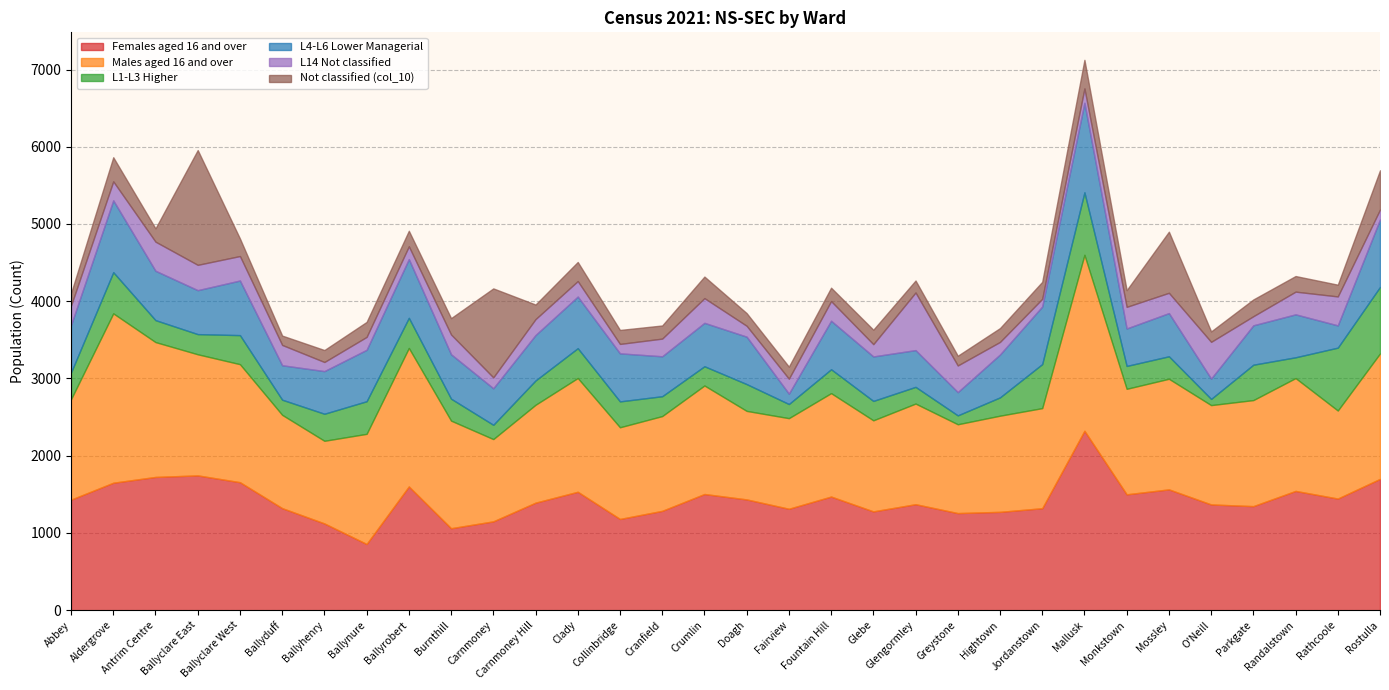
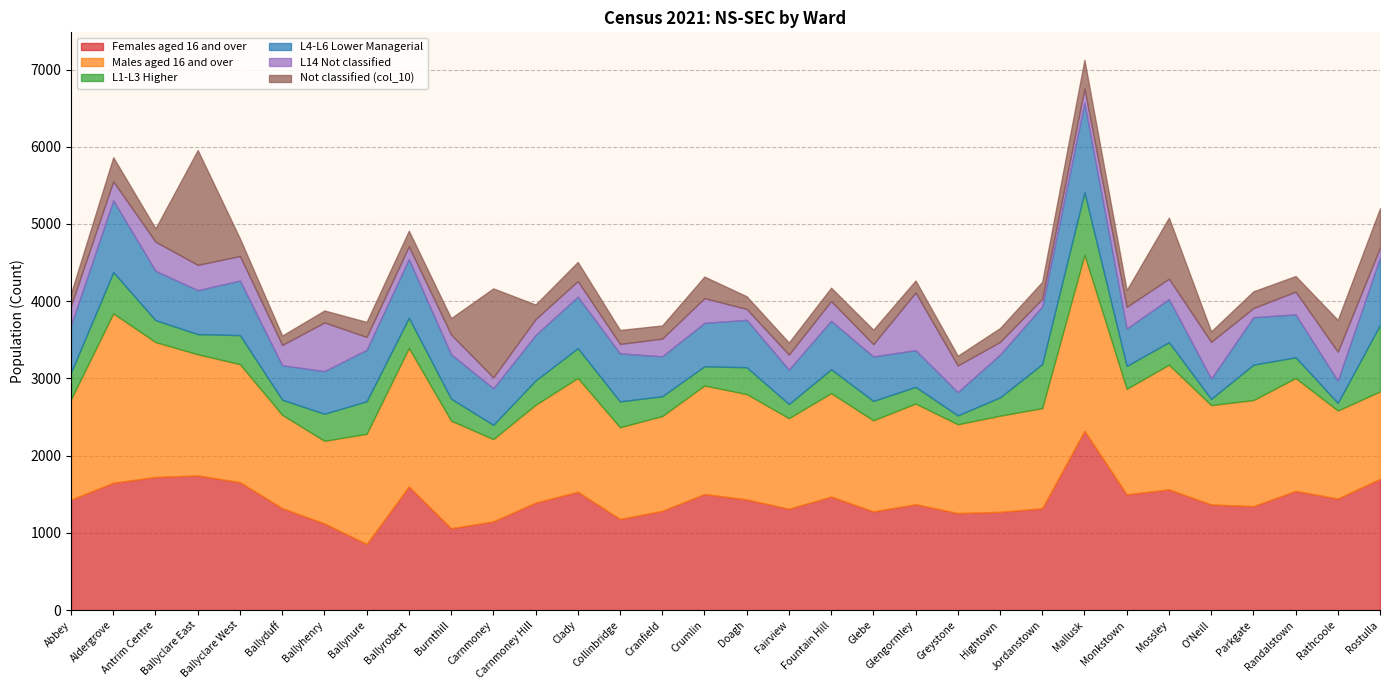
  {
    "Females aged 16 and over": {
      "Abbey": 1400,
      "Aldergrove": 1700,
      "Antrim Centre": 1700,
      "Ballyclare East": 1700,
      "Ballyclare West": 1700,
      "Ballyduff": 1300,
      "Ballyhenry": 1100,
      "Ballynure": 900,
      "Ballyrobert": 1600,
      "Burnthill": 1100,
      "Carnmoney": 1200,
      "Carnmoney Hill": 1400,
      "Clady": 1500,
      "Collinbridge": 1200,
      "Cranfield": 1300,
      "Crumlin": 1500,
      "Doagh": 1400,
      "Fairview": 1300,
      "Fountain Hill": 1500,
      "Glebe": 1300,
      "Glengormley": 1400,
      "Greystone": 1300,
      "Hightown": 1300,
      "Jordanstown": 1300,
      "Mallusk": 2300,
      "Monkstown": 1500,
      "Mossley": 1600,
      "O'Neill": 1400,
      "Parkgate": 1300,
      "Randalstown": 1500,
      "Rathcoole": 1400,
      "Rostulla": 1700
    },
    "Males aged 16 and over": {
      "Abbey": 1300,
      "Aldergrove": 2200,
      "Antrim Centre": 1700,
      "Ballyclare East": 1600,
      "Ballyclare West": 1500,
      "Ballyduff": 1200,
      "Ballyhenry": 1100,
      "Ballynure": 1400,
      "Ballyrobert": 1800,
      "Burnthill": 1400,
      "Carnmoney": 1100,
      "Carnmoney Hill": 1300,
      "Clady": 1500,
      "Collinbridge": 1200,
      "Cranfield": 1200,
      "Crumlin": 1400,
-     "Doagh": 1100,
+     "Doagh": 1400,
      "Fairview": 1200,
      "Fountain Hill": 1300,
      "Glebe": 1200,
      "Glengormley": 1300,
      "Greystone": 1200,
      "Hightown": 1200,
      "Jordanstown": 1300,
      "Mallusk": 2300,
      "Monkstown": 1400,
-     "Mossley": 1400,
+     "Mossley": 1600,
      "O'Neill": 1300,
      "Parkgate": 1400,
      "Randalstown": 1500,
      "Rathcoole": 1100,
-     "Rostulla": 1600
+     "Rostulla": 1100
    },
    "L1-L3 Higher": {
      "Abbey": 300,
      "Aldergrove": 500,
      "Antrim Centre": 300,
      "Ballyclare East": 300,
      "Ballyclare West": 400,
      "Ballyduff": 200,
      "Ballyhenry": 400,
      "Ballynure": 400,
      "Ballyrobert": 400,
      "Burnthill": 300,
      "Carnmoney": 200,
      "Carnmoney Hill": 300,
      "Clady": 400,
      "Collinbridge": 300,
      "Cranfield": 300,
      "Crumlin": 200,
      "Doagh": 300,
      "Fairview": 200,
      "Fountain Hill": 300,
      "Glebe": 300,
      "Glengormley": 200,
      "Greystone": 100,
      "Hightown": 200,
      "Jordanstown": 600,
      "Mallusk": 800,
      "Monkstown": 300,
      "Mossley": 300,
      "O'Neill": 100,
      "Parkgate": 500,
      "Randalstown": 300,
-     "Rathcoole": 800,
+     "Rathcoole": 100,
      "Rostulla": 900
    },
    "L4-L6 Lower Managerial": {
      "Abbey": 600,
      "Aldergrove": 900,
      "Antrim Centre": 600,
      "Ballyclare East": 600,
      "Ballyclare West": 700,
      "Ballyduff": 400,
      "Ballyhenry": 600,
      "Ballynure": 700,
      "Ballyrobert": 800,
      "Burnthill": 600,
      "Carnmoney": 500,
      "Carnmoney Hill": 600,
      "Clady": 700,
      "Collinbridge": 600,
      "Cranfield": 500,
      "Crumlin": 600,
      "Doagh": 600,
-     "Fairview": 100,
+     "Fairview": 400,
      "Fountain Hill": 600,
      "Glebe": 600,
      "Glengormley": 500,
      "Greystone": 300,
      "Hightown": 600,
      "Jordanstown": 700,
      "Mallusk": 1200,
      "Monkstown": 500,
      "Mossley": 600,
      "O'Neill": 300,
-     "Parkgate": 500,
+     "Parkgate": 600,
      "Randalstown": 600,
      "Rathcoole": 300,
      "Rostulla": 900
    },
    "L14 Not classified": {
      "Abbey": 300,
      "Aldergrove": 200,
      "Antrim Centre": 400,
      "Ballyclare East": 300,
      "Ballyclare West": 300,
      "Ballyduff": 300,
-     "Ballyhenry": 100,
+     "Ballyhenry": 600,
      "Ballynure": 200,
      "Ballyrobert": 200,
      "Burnthill": 300,
      "Carnmoney": 100,
      "Carnmoney Hill": 200,
      "Clady": 200,
      "Collinbridge": 100,
      "Cranfield": 200,
      "Crumlin": 300,
      "Doagh": 100,
      "Fairview": 200,
      "Fountain Hill": 300,
      "Glebe": 200,
      "Glengormley": 700,
      "Greystone": 300,
      "Hightown": 200,
      "Jordanstown": 100,
      "Mallusk": 200,
      "Monkstown": 300,
      "Mossley": 300,
      "O'Neill": 500,
      "Parkgate": 100,
      "Randalstown": 300,
      "Rathcoole": 400,
      "Rostulla": 100
    },
    "Not classified (col_10)": {
      "Abbey": 200,
      "Aldergrove": 300,
      "Antrim Centre": 200,
      "Ballyclare East": 1500,
      "Ballyclare West": 200,
      "Ballyduff": 100,
      "Ballyhenry": 200,
      "Ballynure": 200,
      "Ballyrobert": 200,
      "Burnthill": 200,
      "Carnmoney": 1200,
      "Carnmoney Hill": 200,
      "Clady": 200,
      "Collinbridge": 200,
      "Cranfield": 200,
      "Crumlin": 300,
      "Doagh": 200,
      "Fairview": 200,
      "Fountain Hill": 200,
      "Glebe": 200,
      "Glengormley": 200,
      "Greystone": 100,
      "Hightown": 200,
      "Jordanstown": 200,
      "Mallusk": 400,
      "Monkstown": 200,
      "Mossley": 800,
      "O'Neill": 100,
      "Parkgate": 200,
      "Randalstown": 200,
-     "Rathcoole": 200,
+     "Rathcoole": 400,
      "Rostulla": 500
    }
  }
